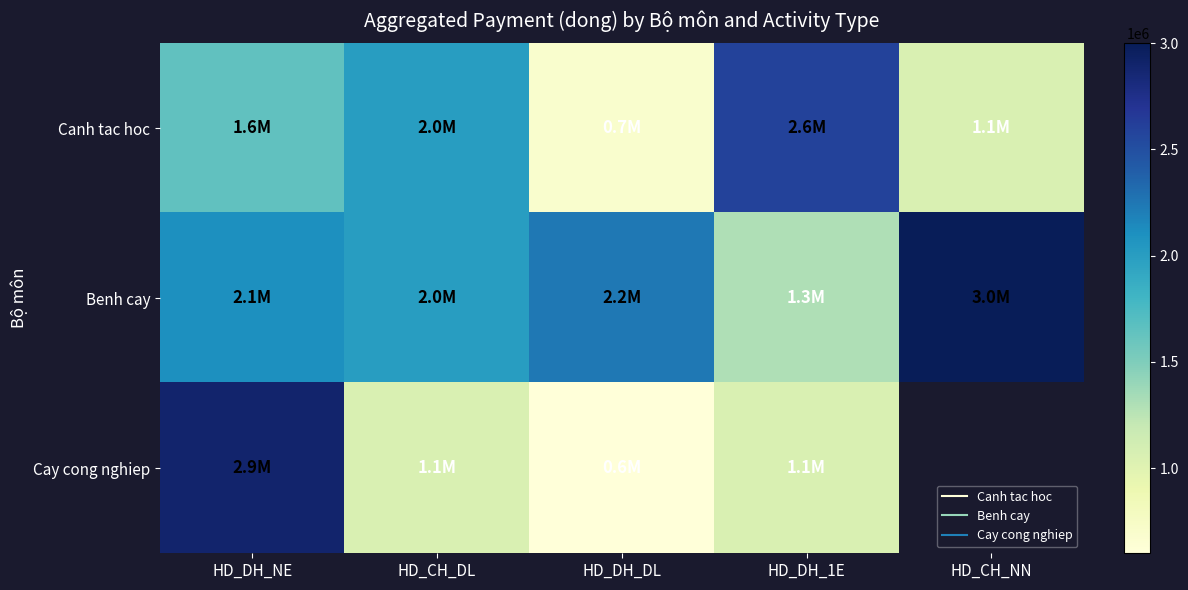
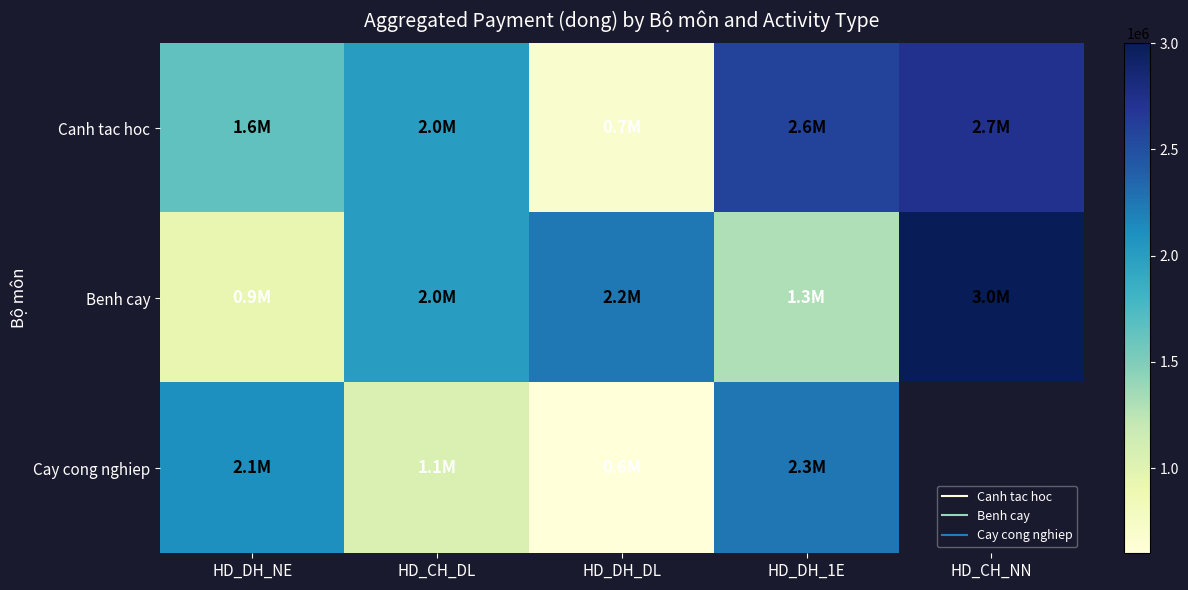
  {
    "Canh tac hoc": {
      "HD_DH_NE": "1.6M",
      "HD_CH_DL": "2.0M",
      "HD_DH_DL": "0.7M",
      "HD_DH_1E": "2.6M",
-     "HD_CH_NN": "1.1M"
+     "HD_CH_NN": "2.7M"
    },
    "Benh cay": {
-     "HD_DH_NE": "2.1M",
+     "HD_DH_NE": "0.9M",
      "HD_CH_DL": "2.0M",
      "HD_DH_DL": "2.2M",
      "HD_DH_1E": "1.3M",
      "HD_CH_NN": "3.0M"
    },
    "Cay cong nghiep": {
-     "HD_DH_NE": "2.9M",
+     "HD_DH_NE": "2.1M",
      "HD_CH_DL": "1.1M",
-     "HD_DH_1E": "1.1M"
+     "HD_DH_1E": "2.3M"
    }
  }
